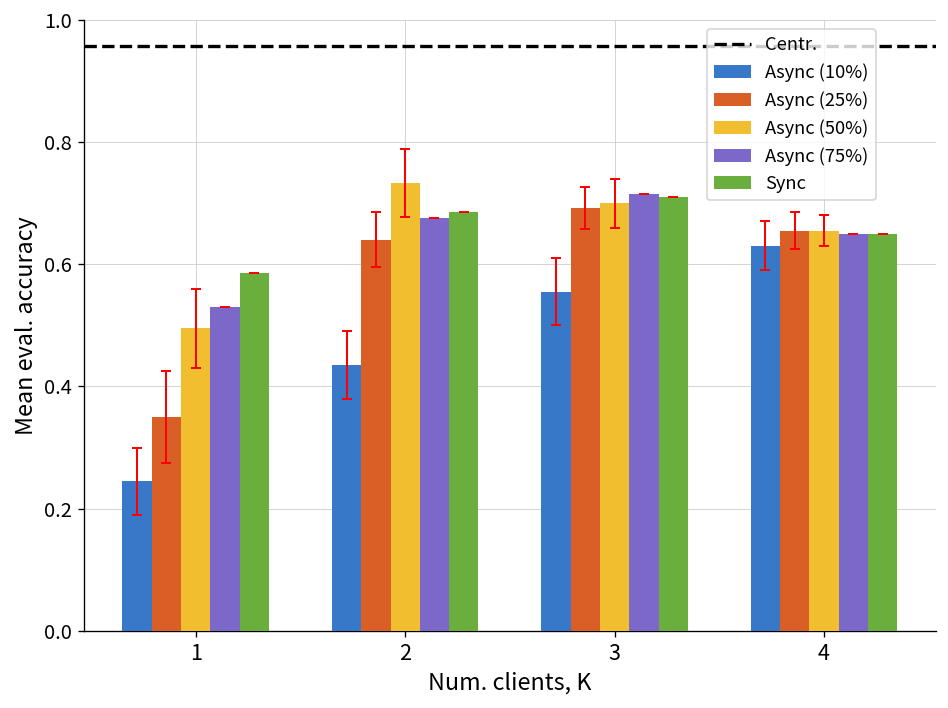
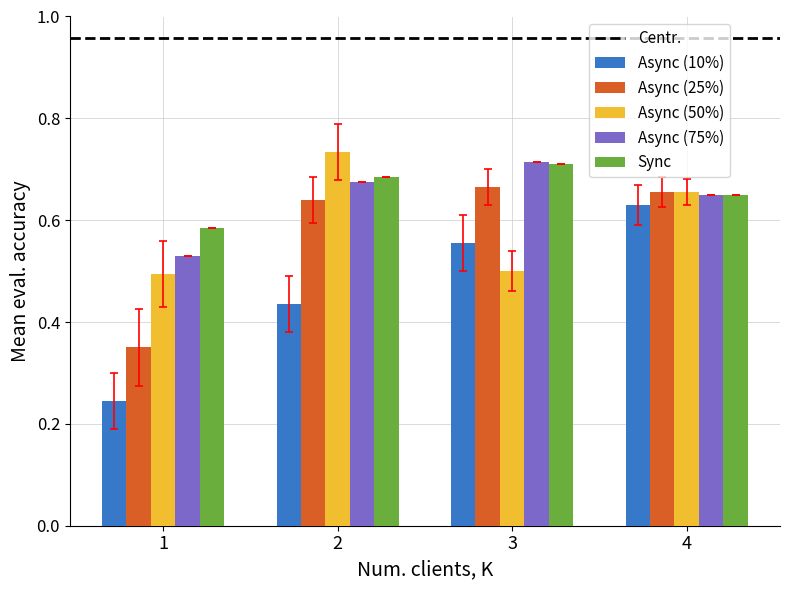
  {
    "Async (25%)": {
      "1": 0.35,
      "2": 0.64,
-     "3": 0.69,
+     "3": 0.67,
      "4": 0.66
    },
    "Async (50%)": {
      "1": 0.50,
      "2": 0.73,
-     "3": 0.7,
+     "3": 0.5,
      "4": 0.66
    },
    "Async (75%)": {
      "1": 0.53,
      "2": 0.68,
      "3": 0.72,
      "4": 0.65
    },
    "Sync": {
      "1": 0.59,
      "2": 0.69,
      "3": 0.71,
      "4": 0.65
    }
  }
